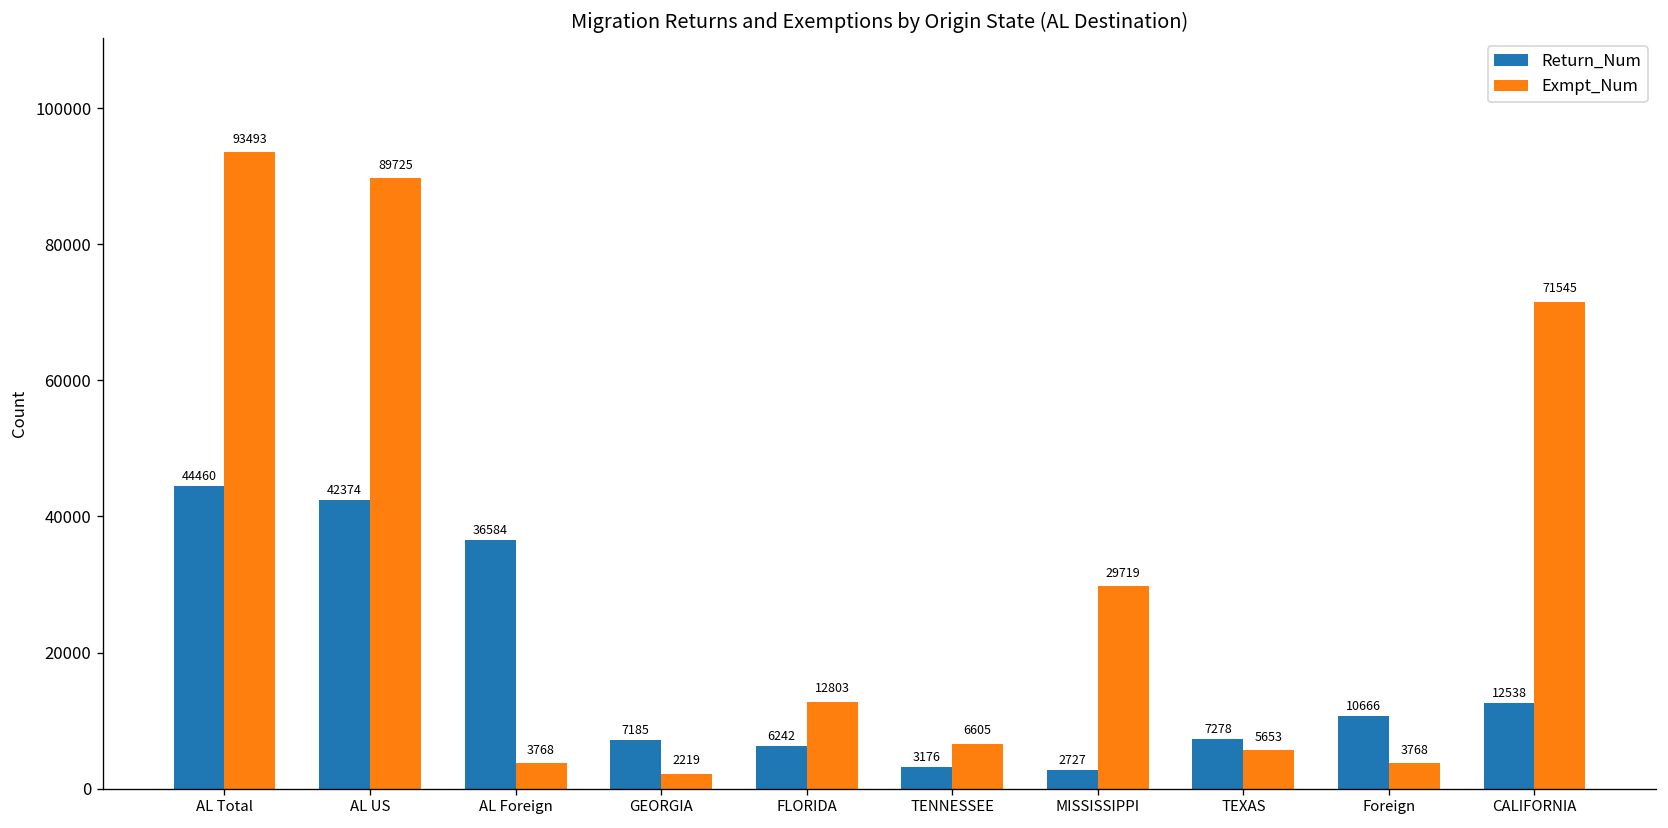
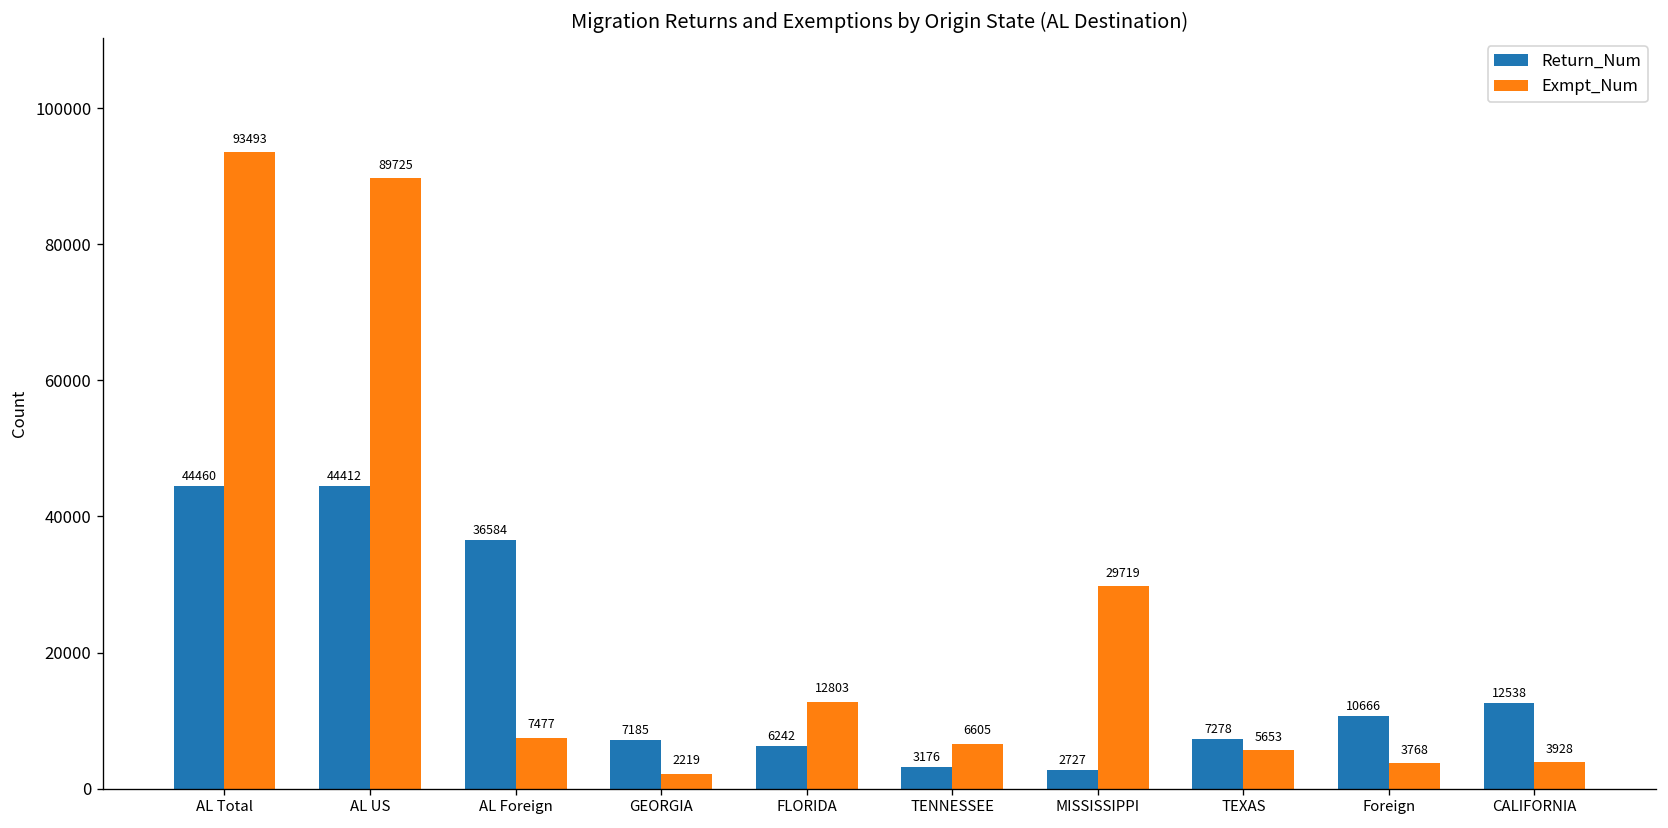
  {
    "Return_Num": {
      "AL Total": 44460,
-     "AL US": 42374,
+     "AL US": 44412,
      "AL Foreign": 36584,
      "GEORGIA": 7185,
      "FLORIDA": 6242,
      "TENNESSEE": 3176,
      "MISSISSIPPI": 2727,
      "TEXAS": 7278,
      "Foreign": 10666,
      "CALIFORNIA": 12538
    },
    "Exmpt_Num": {
      "AL Total": 93493,
      "AL US": 89725,
-     "AL Foreign": 3768,
+     "AL Foreign": 7477,
      "GEORGIA": 2219,
      "FLORIDA": 12803,
      "TENNESSEE": 6605,
      "MISSISSIPPI": 29719,
      "TEXAS": 5653,
      "Foreign": 3768,
-     "CALIFORNIA": 71545
+     "CALIFORNIA": 3928
    }
  }
